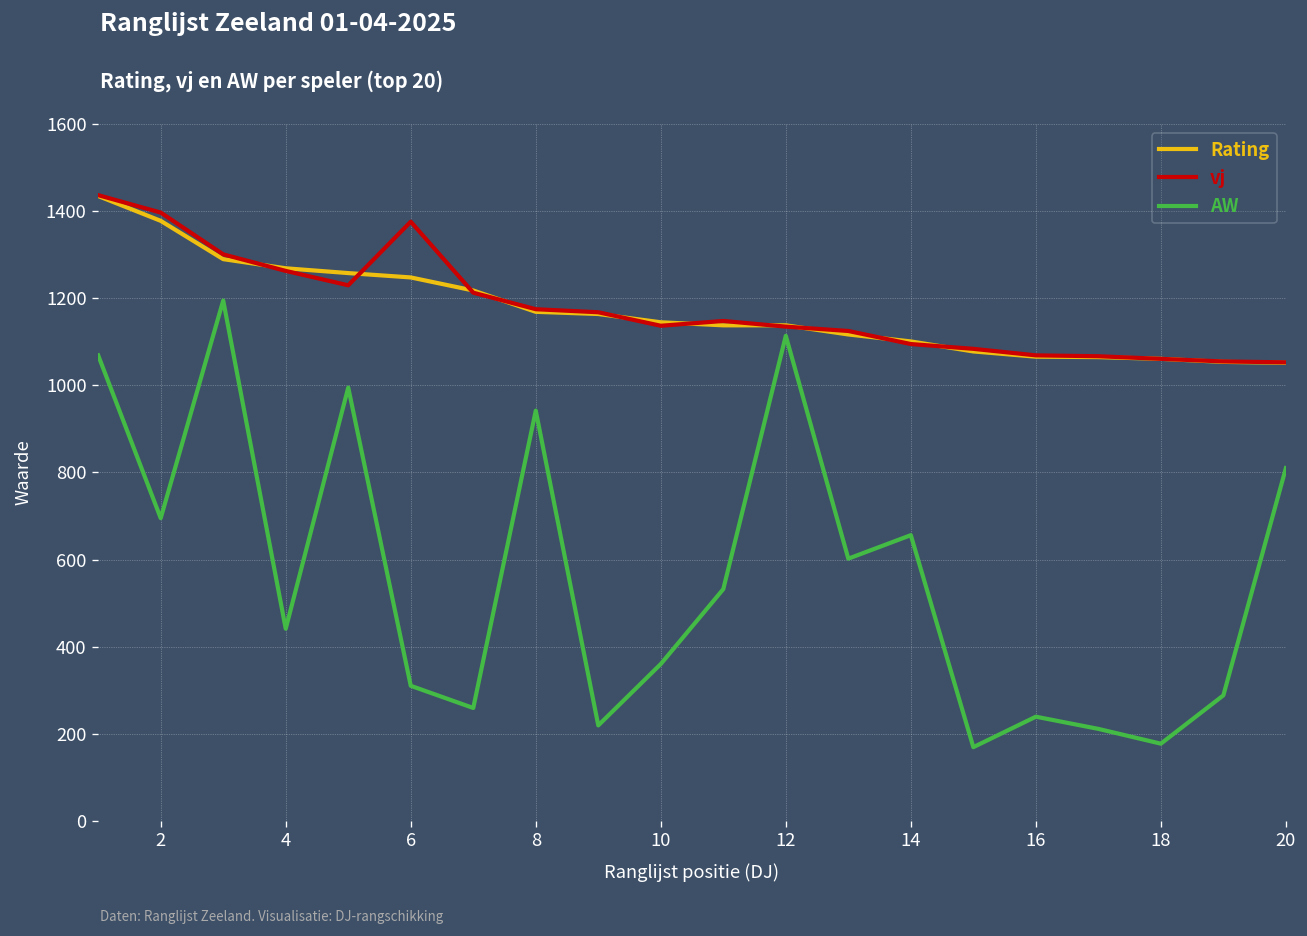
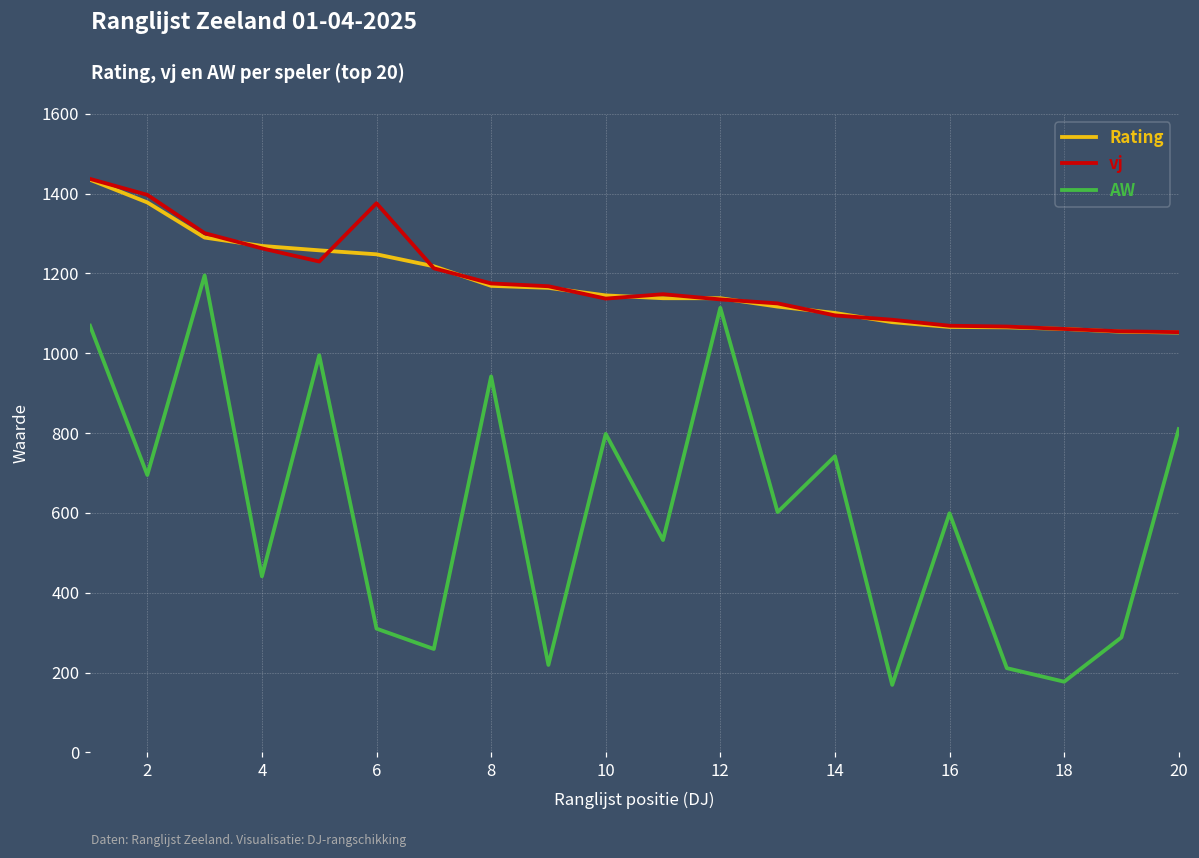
  {
    "Rating": {
      "2": 1380,
      "6": 1250,
      "10": 1150
    },
    "vj": {
      "2": 1400,
      "6": 1380,
      "10": 1140
    },
    "AW": {
      "2": 700,
      "4": 440,
      "6": 310,
      "8": 940,
-     "10": 360,
+     "10": 800,
      "12": 1110,
-     "14": 660,
-     "16": 240,
+     "14": 740,
+     "16": 600,
      "18": 180,
      "20": 810
    }
  }
